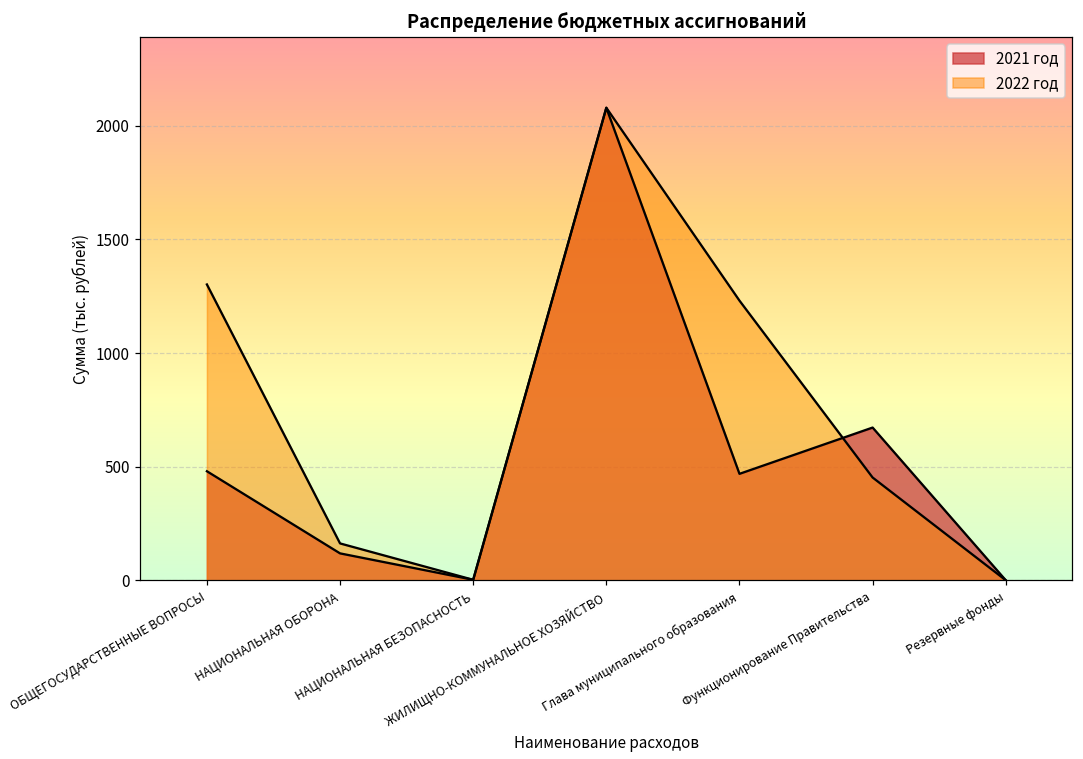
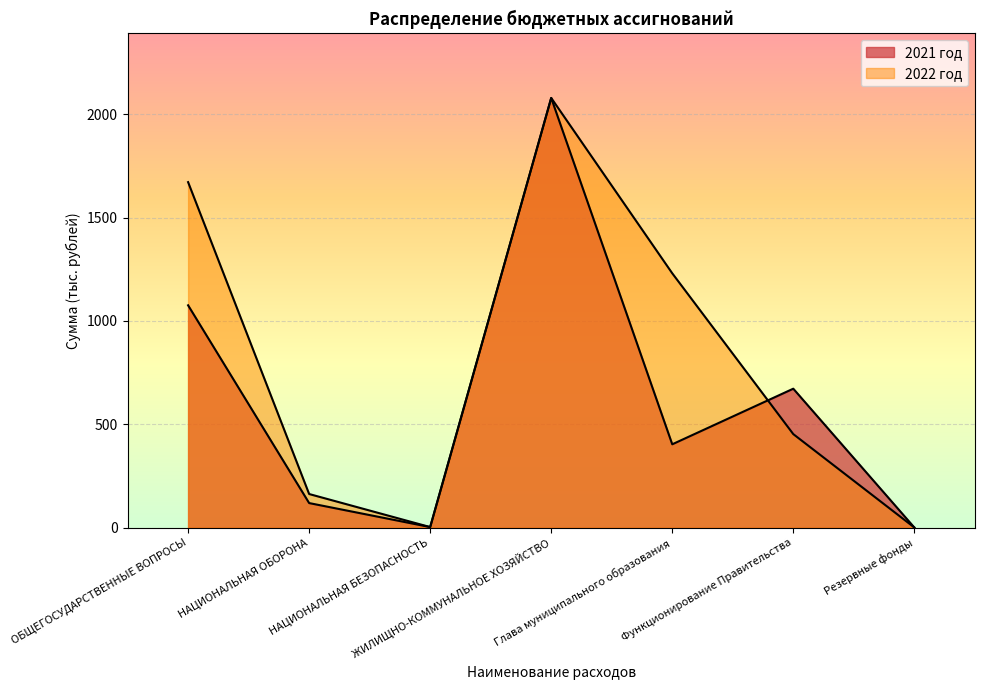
  {
    "2021 год": {
-     "ОБЩЕГОСУДАРСТВЕННЫЕ ВОПРОСЫ": 480,
+     "ОБЩЕГОСУДАРСТВЕННЫЕ ВОПРОСЫ": 1080,
      "НАЦИОНАЛЬНАЯ ОБОРОНА": 120,
-     "Глава муниципального образования": 470,
+     "Глава муниципального образования": 400,
      "Функционирование Правительства": 670
    },
    "2022 год": {
-     "ОБЩЕГОСУДАРСТВЕННЫЕ ВОПРОСЫ": 1300,
+     "ОБЩЕГОСУДАРСТВЕННЫЕ ВОПРОСЫ": 1670,
      "НАЦИОНАЛЬНАЯ ОБОРОНА": 160,
      "Глава муниципального образования": 1230,
      "Функционирование Правительства": 450
    }
  }
